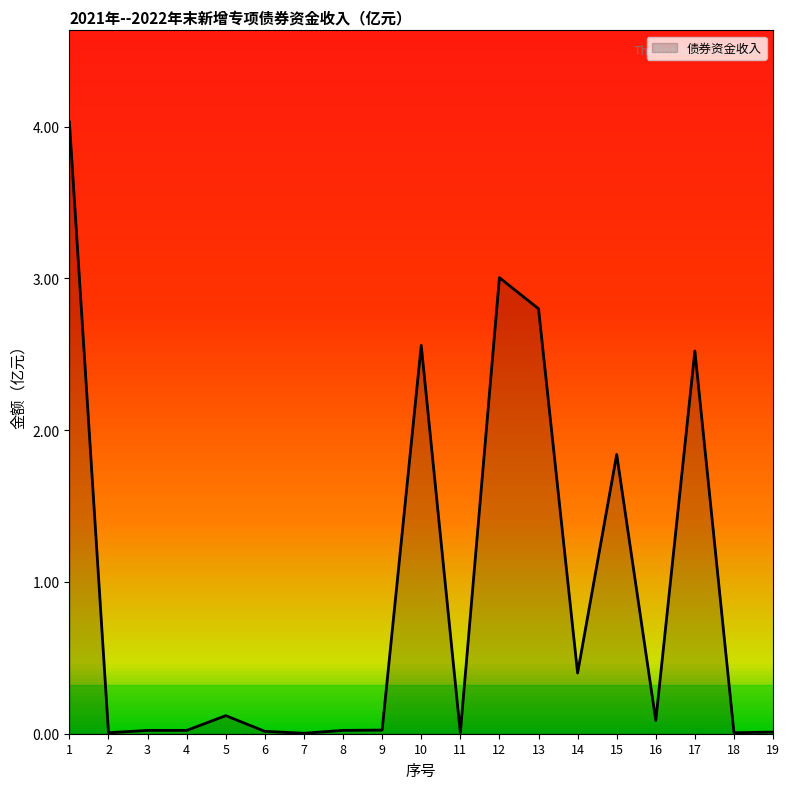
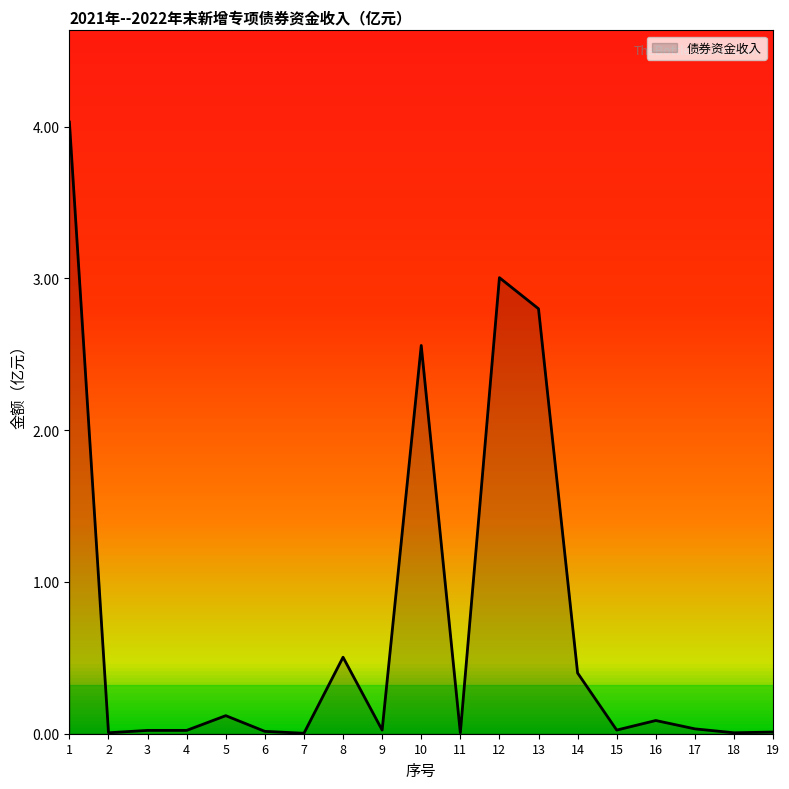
  {
    "1": 4.03,
    "2": 0.01,
    "3": 0.02,
    "4": 0.02,
    "5": 0.12,
    "6": 0.02,
    "7": 0.00,
-   "8": 0.02,
+   "8": 0.50,
    "9": 0.02,
    "10": 2.56,
    "11": 0.01,
    "12": 3.01,
    "13": 2.80,
    "14": 0.40,
-   "15": 1.84,
+   "15": 0.02,
    "16": 0.09,
-   "17": 2.52,
+   "17": 0.03,
    "18": 0.01,
    "19": 0.01
  }
